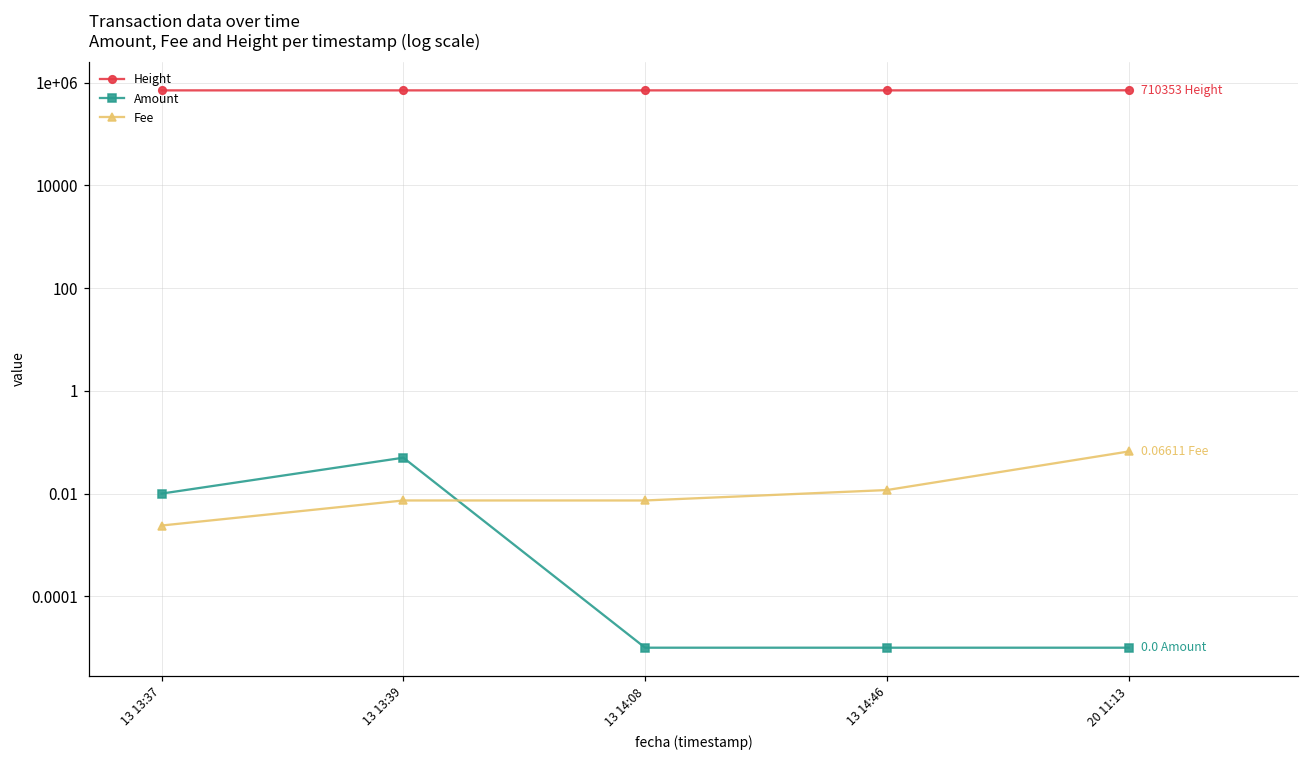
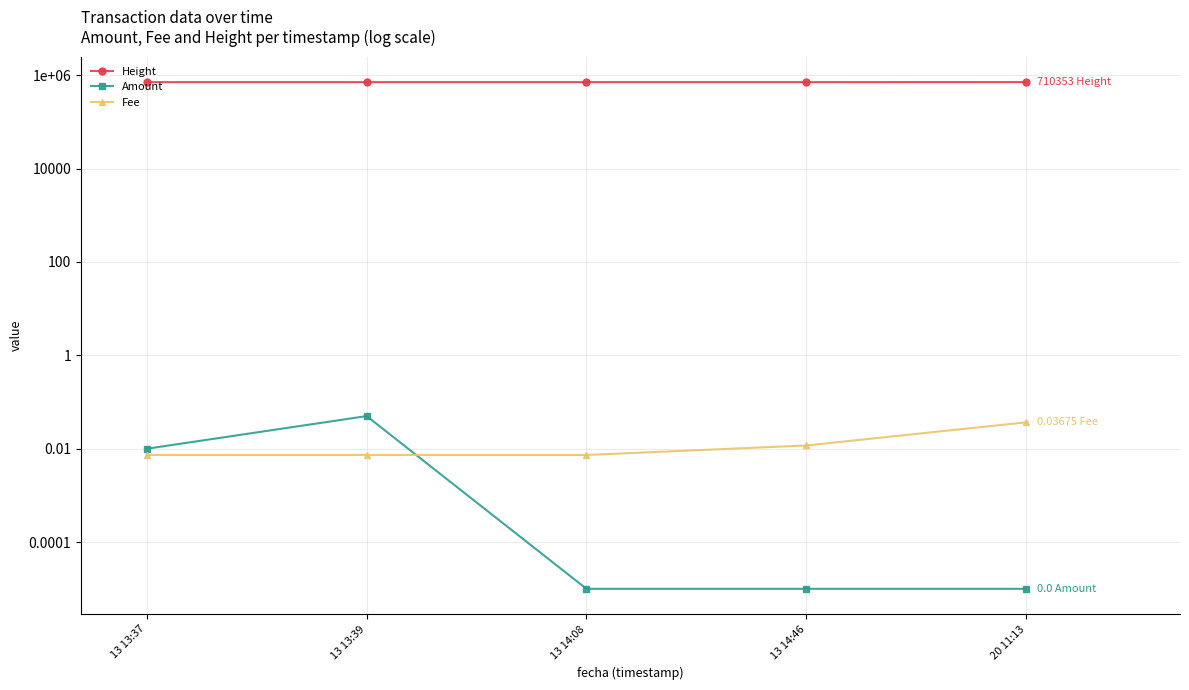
  {
    "Height": {
      "20 11:13": 710353
    },
    "Amount": {
      "20 11:13": 0.0
    },
    "Fee": {
-     "13 13:37": 0.002,
-     "20 11:13": 0.06611
+     "13 13:37": 0.007,
+     "20 11:13": 0.03675
    }
  }
